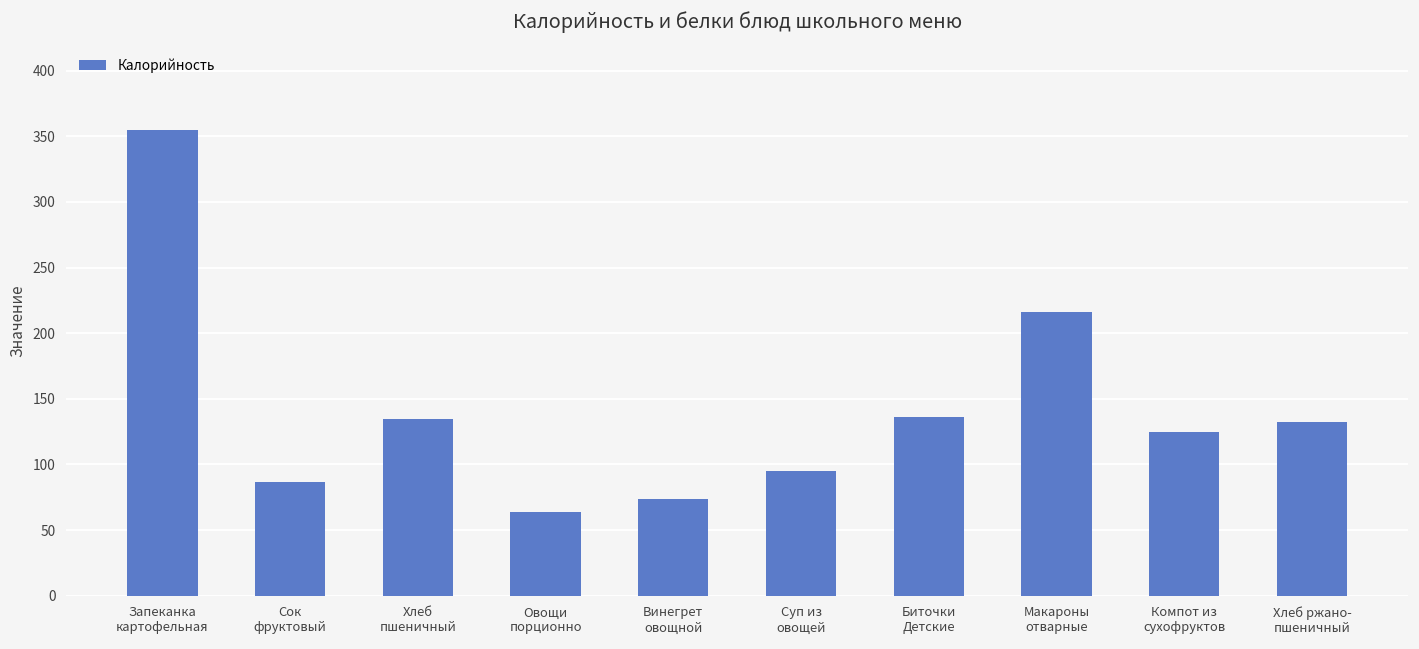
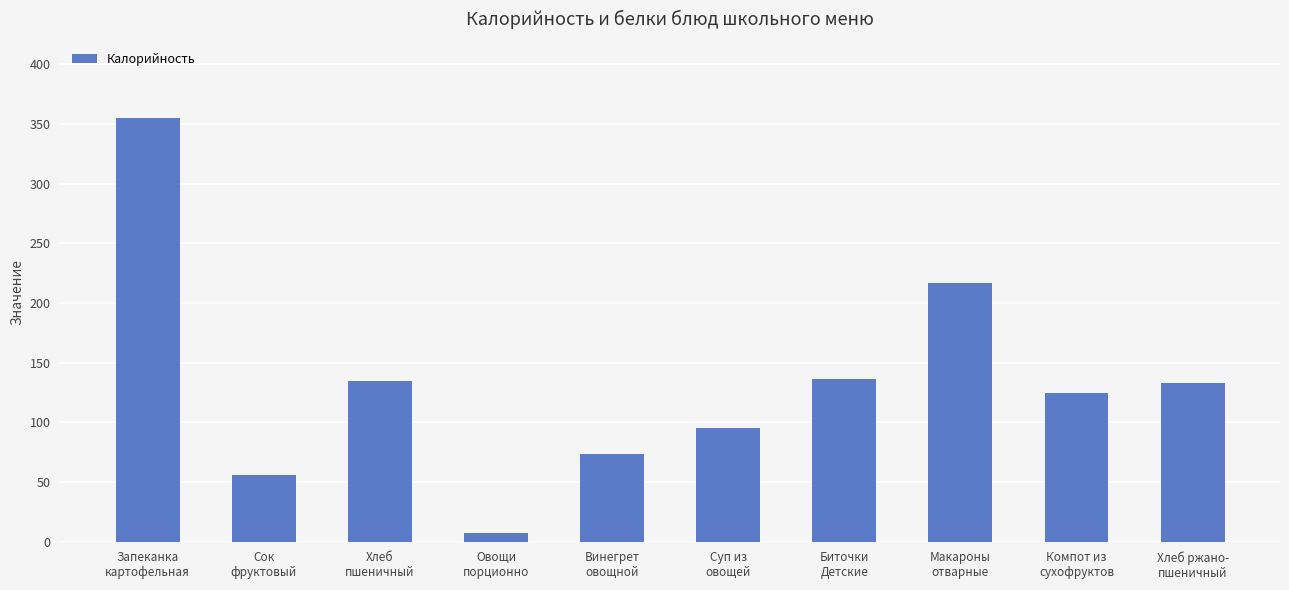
  {
    "Запеканка картофельная": 355,
-   "Сок фруктовый": 86,
+   "Сок фруктовый": 56,
    "Хлеб пшеничный": 134,
-   "Овощи порционно": 64,
+   "Овощи порционно": 7,
    "Винегрет овощной": 73,
    "Суп из овощей": 95,
    "Биточки Детские": 136,
    "Макароны отварные": 217,
    "Компот из сухофруктов": 124,
    "Хлеб ржано- пшеничный": 133
  }
